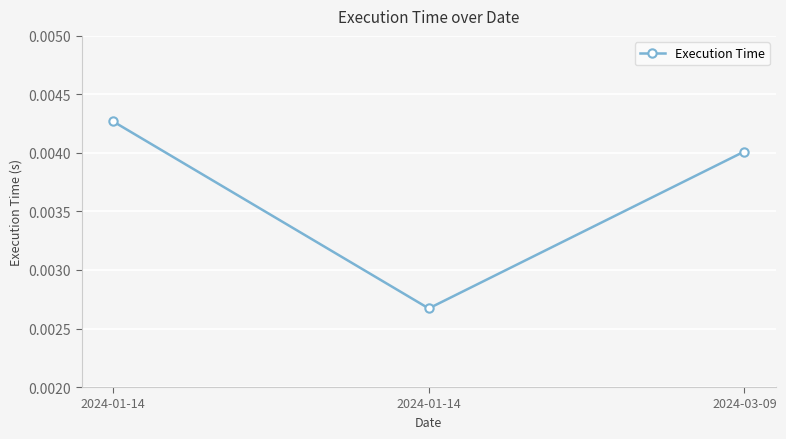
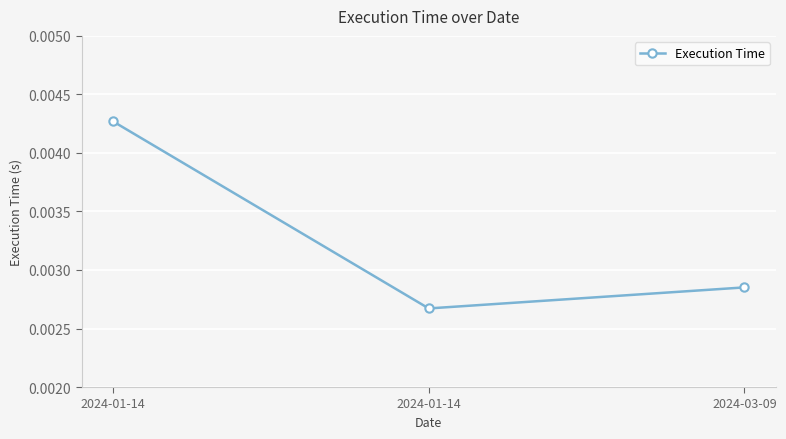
  {
-   "2024-03-09": 0.00401
+   "2024-03-09": 0.00285
  }
